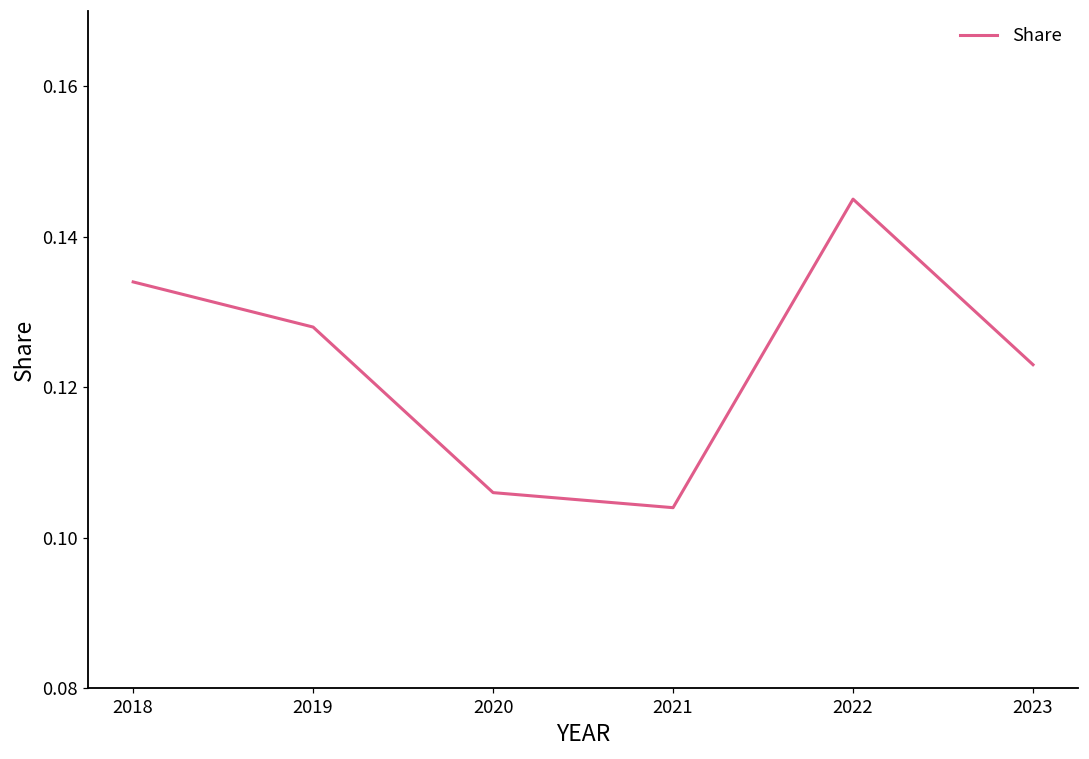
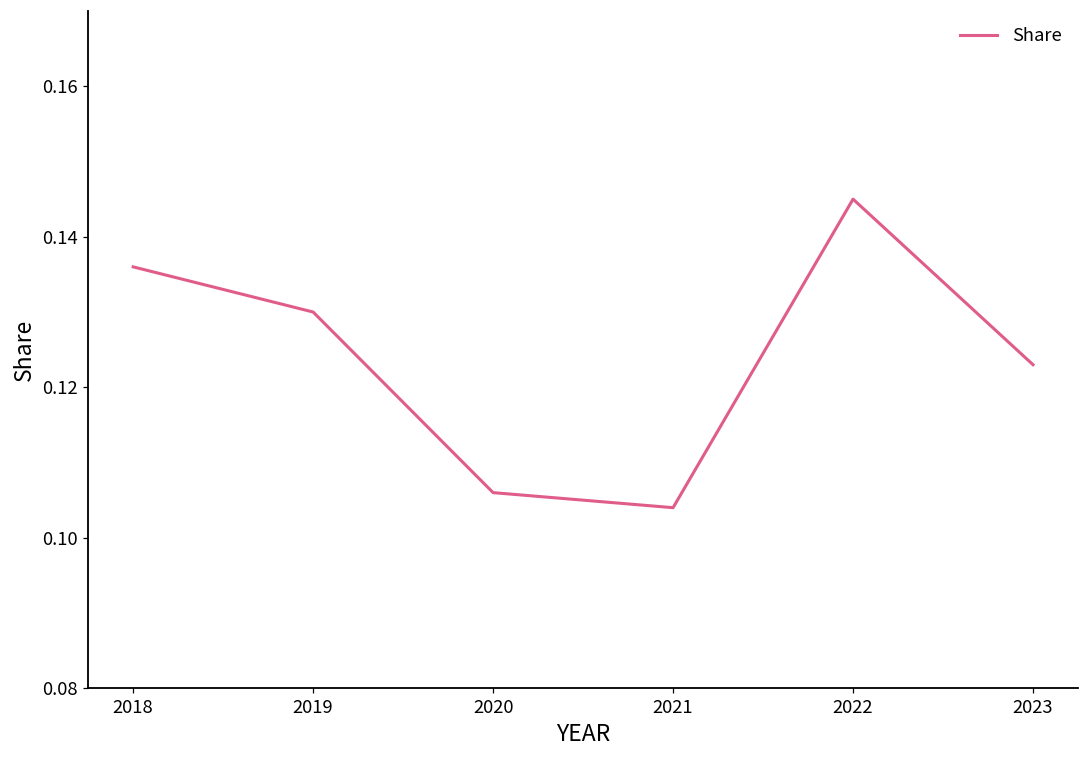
  {
-   "2018": 0.134,
-   "2019": 0.128,
+   "2018": 0.136,
+   "2019": 0.130,
    "2020": 0.106,
    "2021": 0.104,
    "2022": 0.145,
    "2023": 0.123
  }
